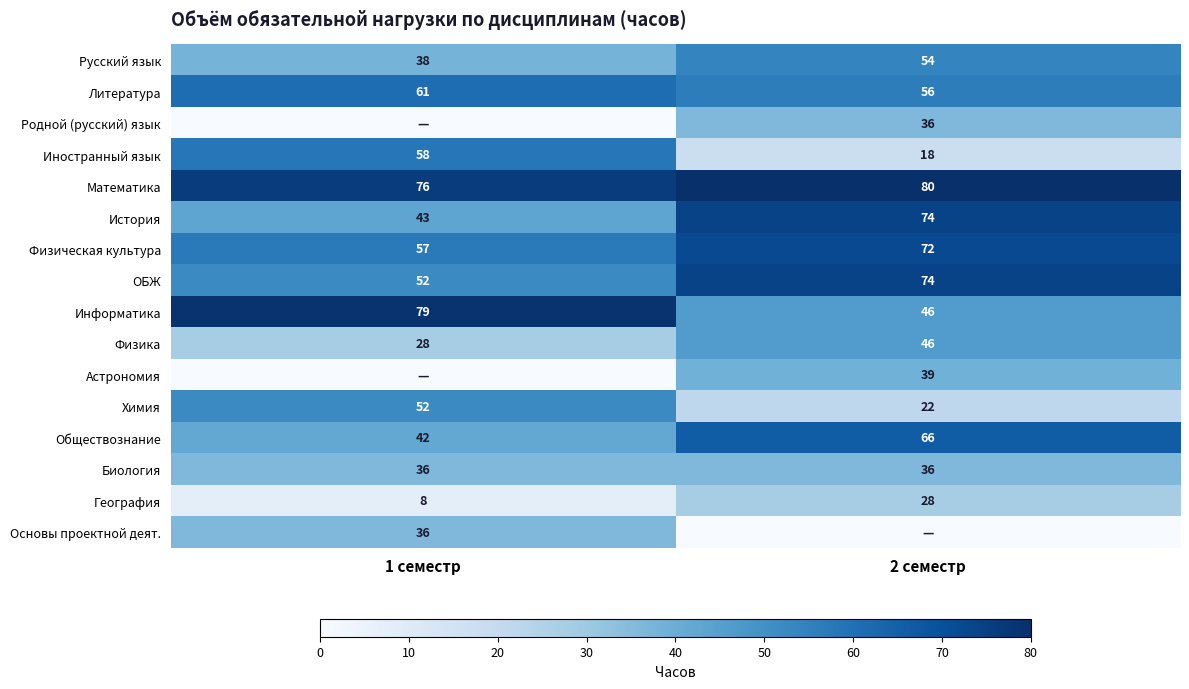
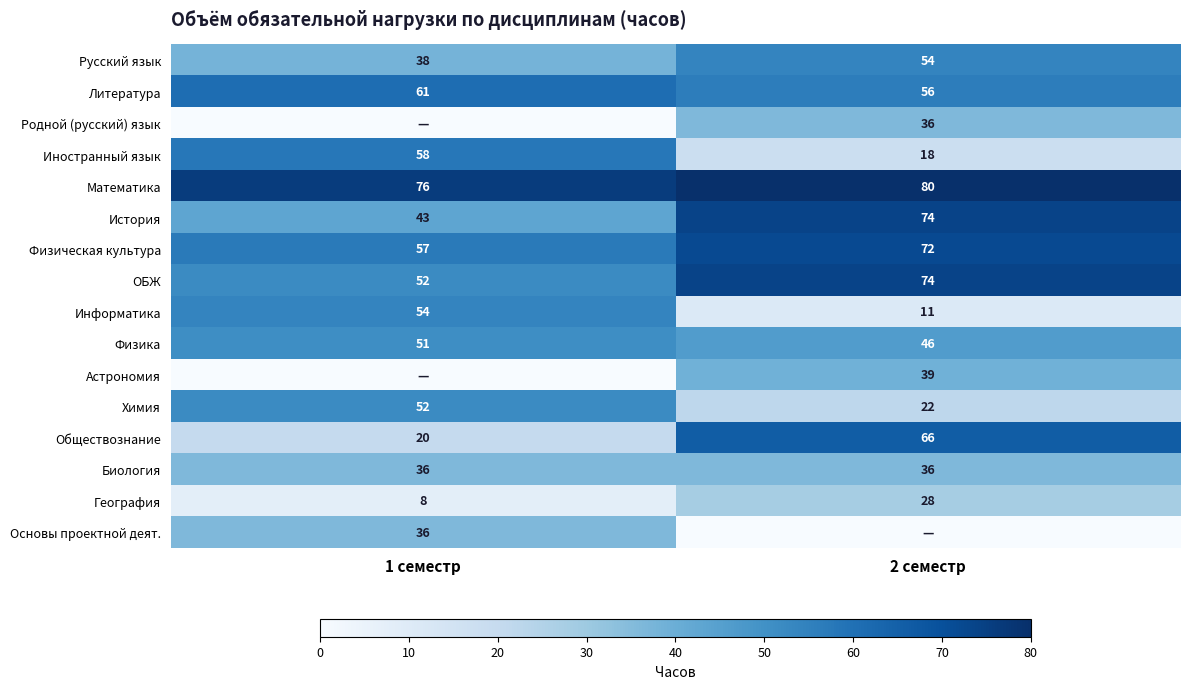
  {
    "Русский язык": {
      "1 семестр": 38,
      "2 семестр": 54
    },
    "Литература": {
      "1 семестр": 61,
      "2 семестр": 56
    },
    "Родной (русский) язык": {
      "2 семестр": 36
    },
    "Иностранный язык": {
      "1 семестр": 58,
      "2 семестр": 18
    },
    "Математика": {
      "1 семестр": 76,
      "2 семестр": 80
    },
    "История": {
      "1 семестр": 43,
      "2 семестр": 74
    },
    "Физическая культура": {
      "1 семестр": 57,
      "2 семестр": 72
    },
    "ОБЖ": {
      "1 семестр": 52,
      "2 семестр": 74
    },
    "Информатика": {
-     "1 семестр": 79,
-     "2 семестр": 46
+     "1 семестр": 54,
+     "2 семестр": 11
    },
    "Физика": {
-     "1 семестр": 28,
+     "1 семестр": 51,
      "2 семестр": 46
    },
    "Астрономия": {
      "2 семестр": 39
    },
    "Химия": {
      "1 семестр": 52,
      "2 семестр": 22
    },
    "Обществознание": {
-     "1 семестр": 42,
+     "1 семестр": 20,
      "2 семестр": 66
    },
    "Биология": {
      "1 семестр": 36,
      "2 семестр": 36
    },
    "География": {
      "1 семестр": 8,
      "2 семестр": 28
    },
    "Основы проектной деят.": {
      "1 семестр": 36
    }
  }
